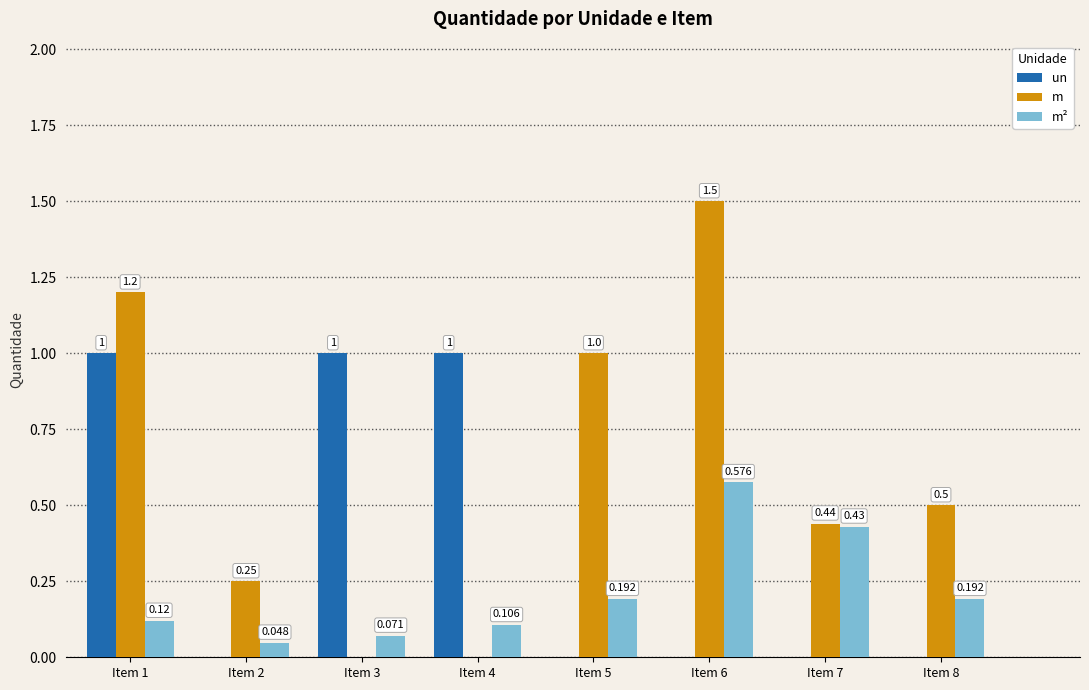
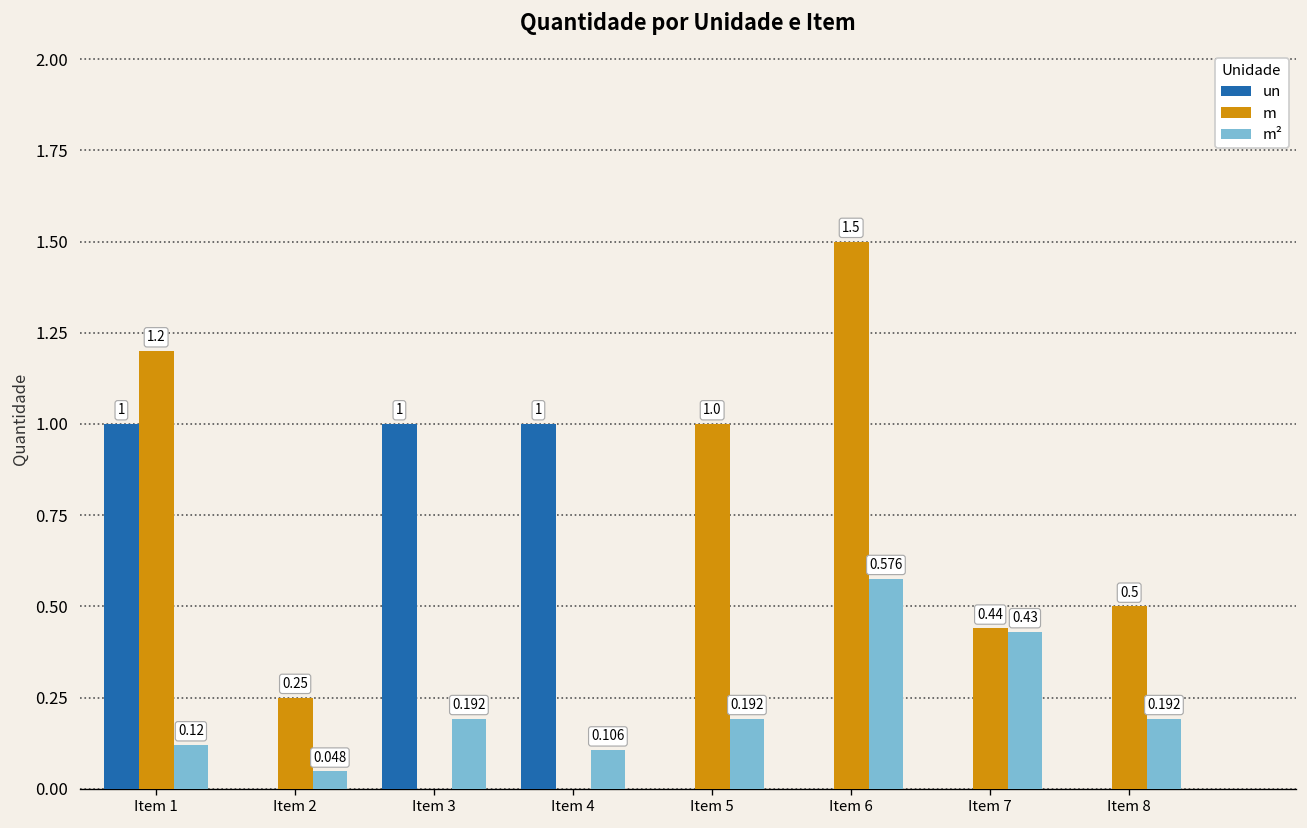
  {
    "un": {
      "Item 2": 0.00,
      "Item 5": 0.00,
      "Item 6": 0.00,
      "Item 7": 0.00,
      "Item 8": 0.00
    },
    "m": {
      "Item 3": 0.00,
      "Item 4": 0.00
    },
    "m²": {
-     "Item 3": 0.071
+     "Item 3": 0.192
    }
  }
